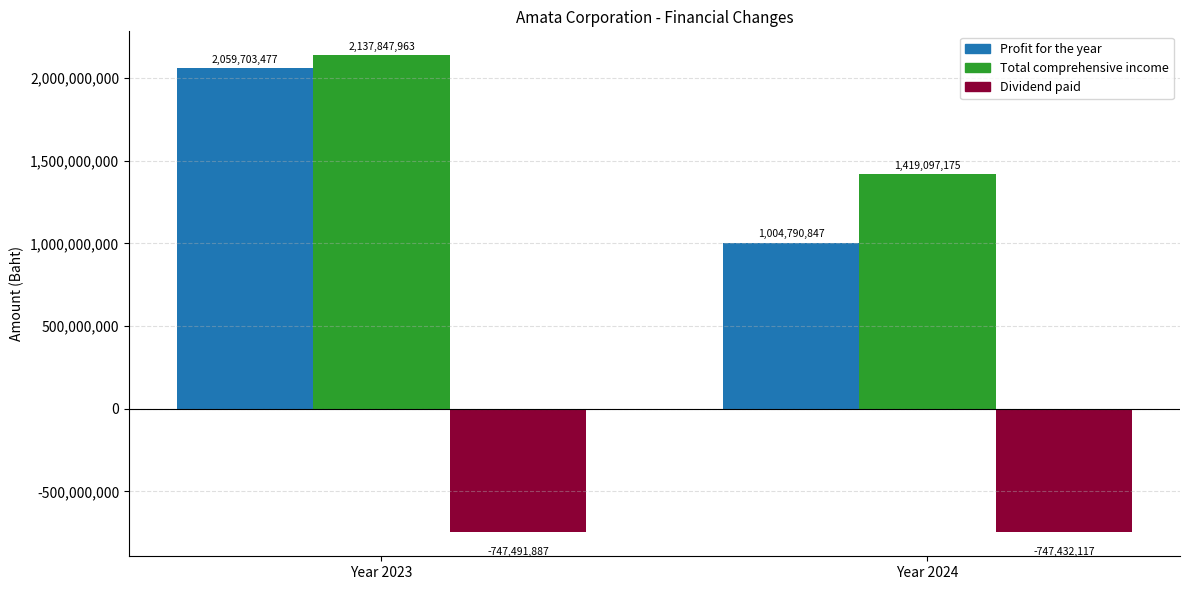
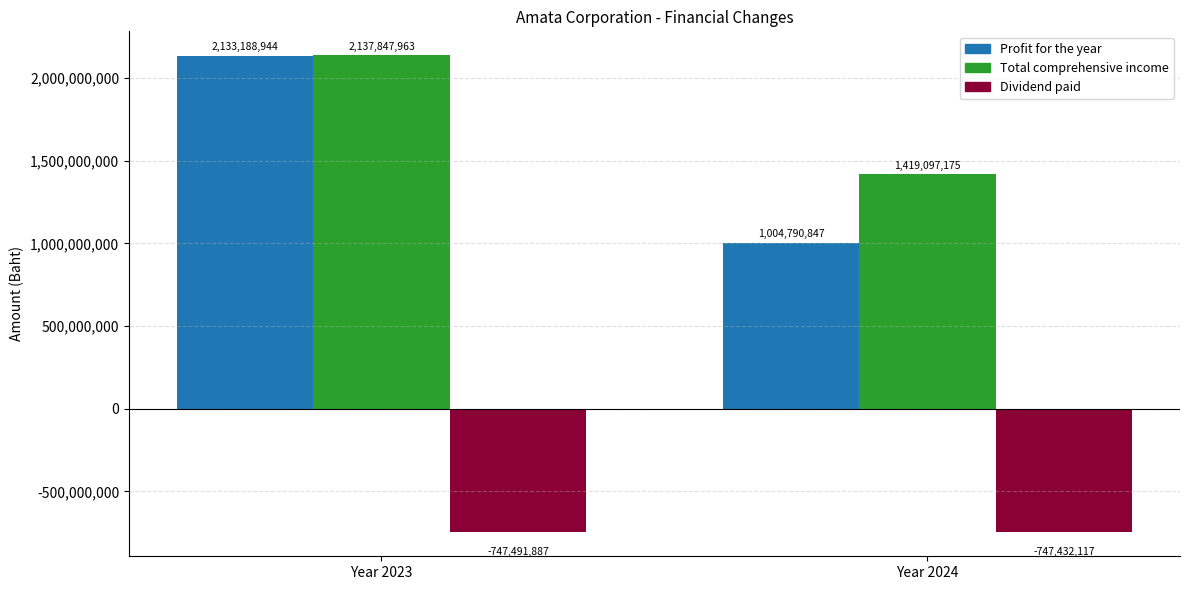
  {
    "Profit for the year": {
-     "Year 2023": "2,059,703,477",
+     "Year 2023": "2,133,188,944",
      "Year 2024": "1,004,790,847"
    },
    "Total comprehensive income": {
      "Year 2023": "2,137,847,963",
      "Year 2024": "1,419,097,175"
    },
    "Dividend paid": {
      "Year 2023": "-747,491,887",
      "Year 2024": "-747,432,117"
    }
  }
